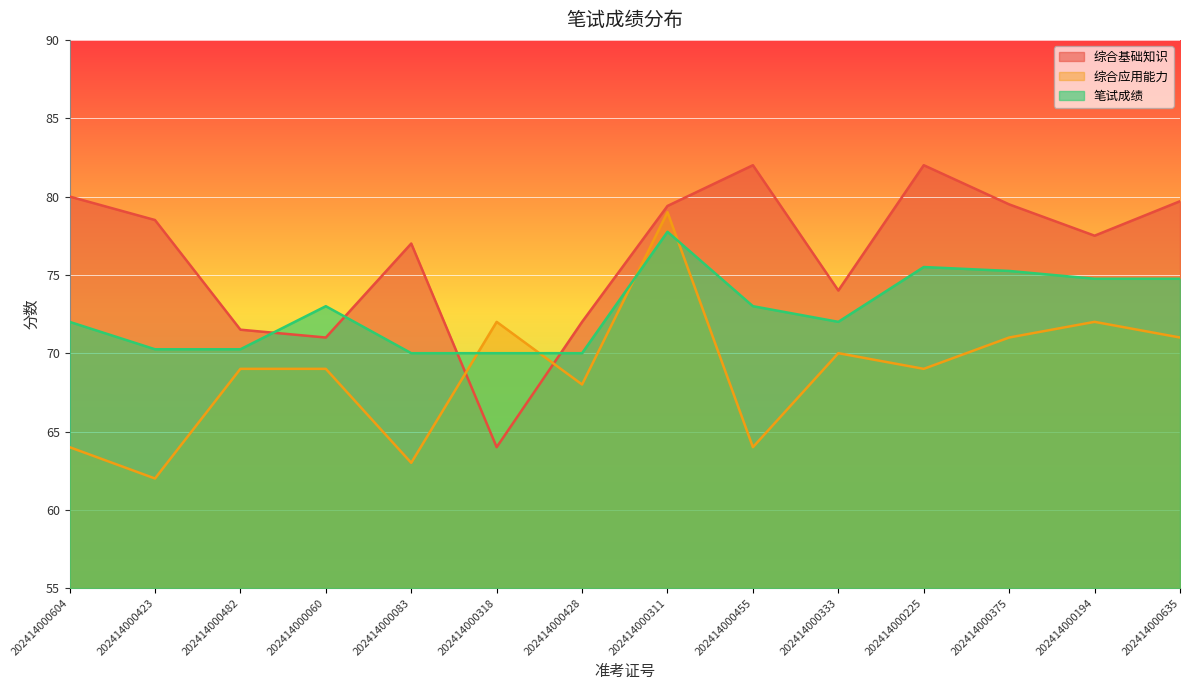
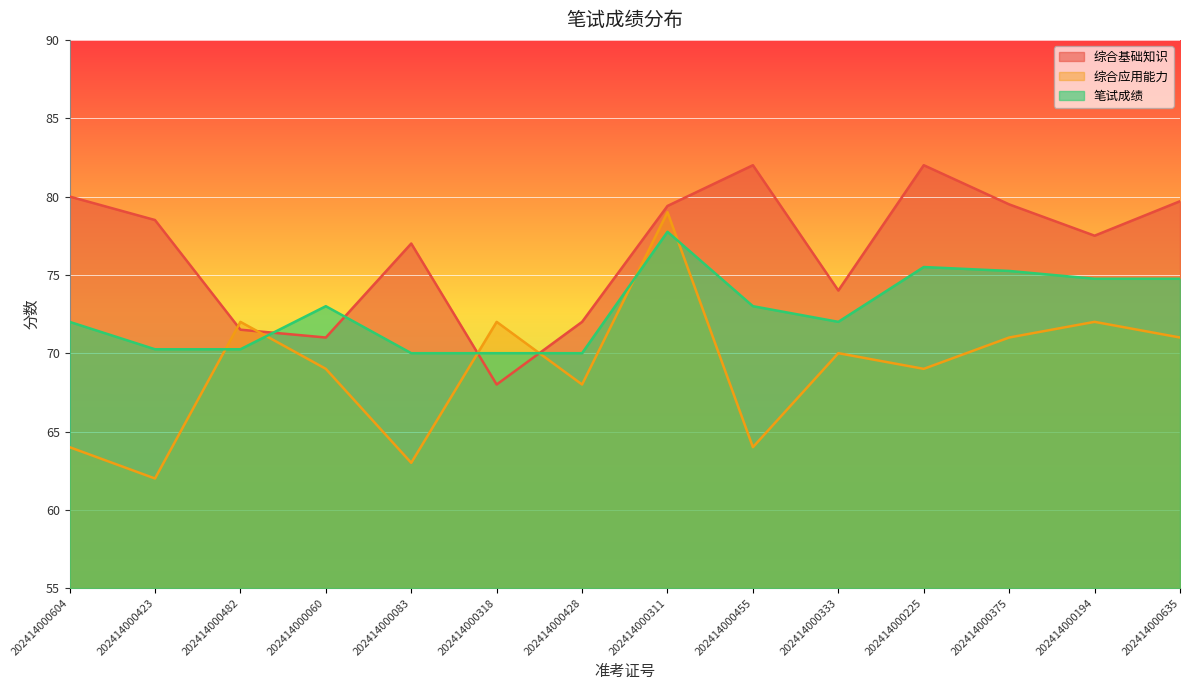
  {
    "综合基础知识": {
      "202414000604": 80,
      "202414000423": 78.5,
      "202414000482": 71.5,
      "202414000060": 71,
      "202414000083": 77,
-     "202414000318": 64,
+     "202414000318": 68,
      "202414000428": 72,
      "202414000311": 79.4,
      "202414000455": 82,
      "202414000333": 74,
      "202414000225": 82,
      "202414000375": 79.5,
      "202414000194": 77.5,
      "202414000635": 79.7
    },
    "综合应用能力": {
      "202414000604": 64,
      "202414000423": 62,
-     "202414000482": 69,
+     "202414000482": 72,
      "202414000060": 69,
      "202414000083": 63,
      "202414000318": 72,
      "202414000428": 68,
      "202414000311": 79,
      "202414000455": 64,
      "202414000333": 70,
      "202414000225": 69,
      "202414000375": 71,
      "202414000194": 72,
      "202414000635": 71
    },
    "笔试成绩": {
      "202414000604": 72,
      "202414000423": 70.3,
      "202414000482": 70.3,
      "202414000060": 73,
      "202414000083": 70,
      "202414000318": 70,
      "202414000428": 70,
      "202414000311": 77.8,
      "202414000455": 73,
      "202414000333": 72,
      "202414000225": 75.5,
      "202414000375": 75.3,
      "202414000194": 74.8,
      "202414000635": 74.8
    }
  }
